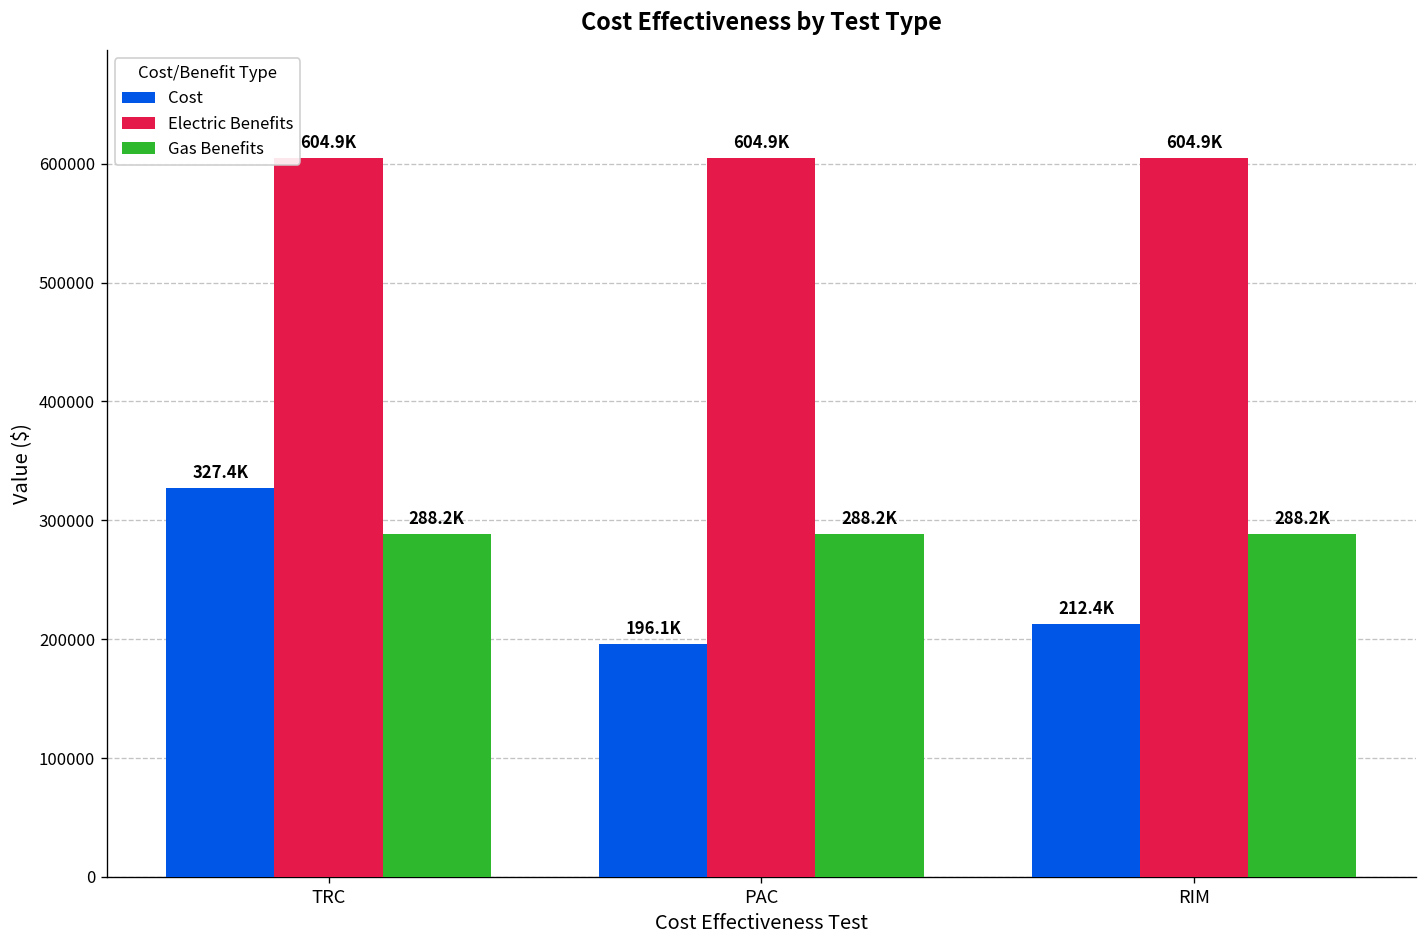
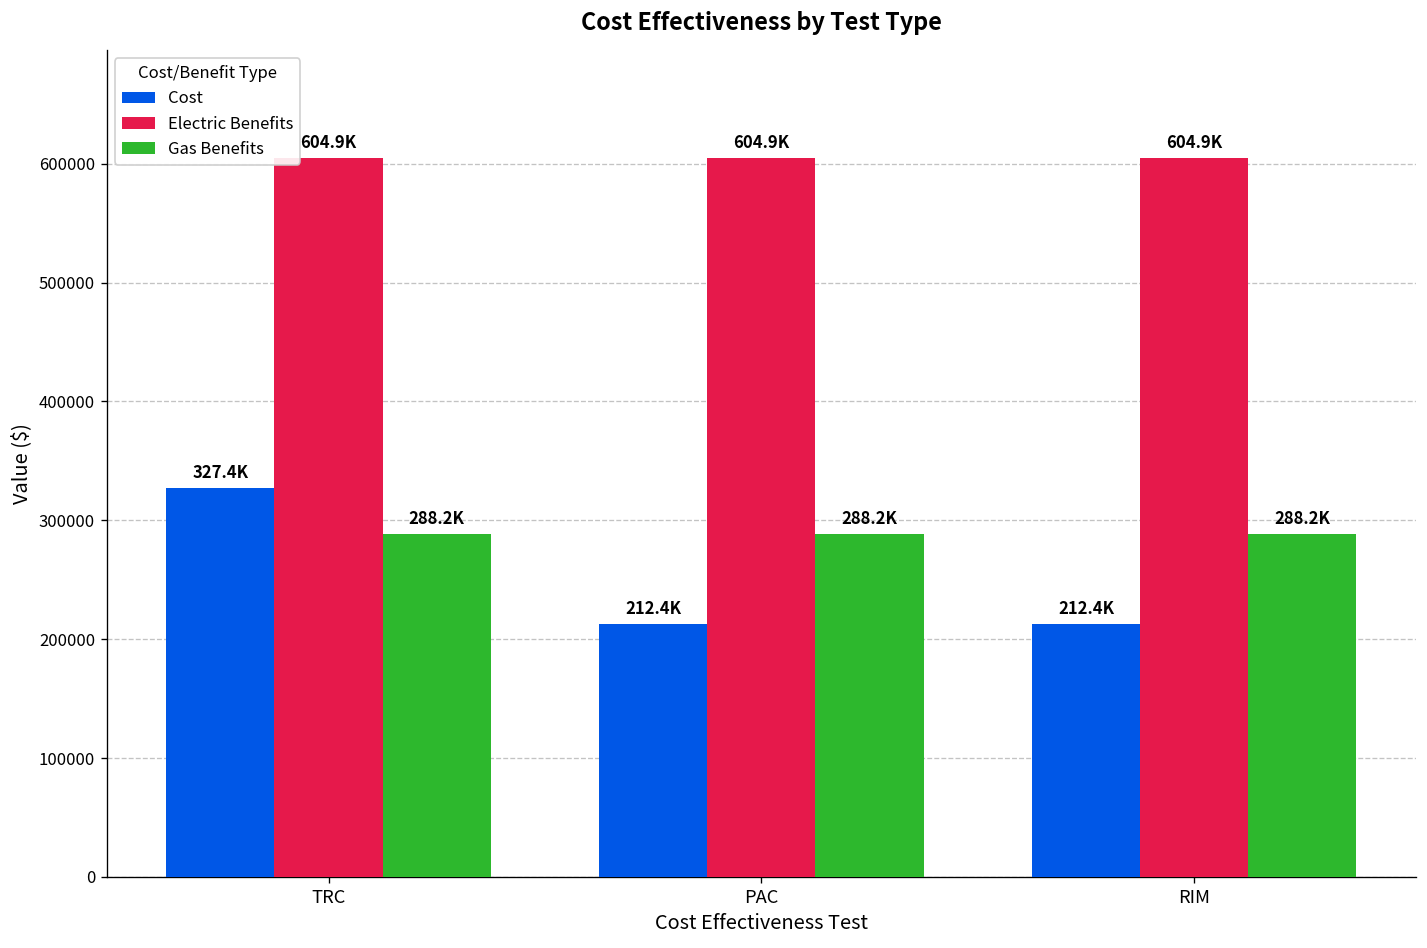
  {
    "Cost": {
      "TRC": "327.4K",
-     "PAC": "196.1K",
+     "PAC": "212.4K",
      "RIM": "212.4K"
    },
    "Electric Benefits": {
      "PAC": "604.9K",
      "RIM": "604.9K"
    },
    "Gas Benefits": {
      "TRC": "288.2K",
      "PAC": "288.2K",
      "RIM": "288.2K"
    }
  }
